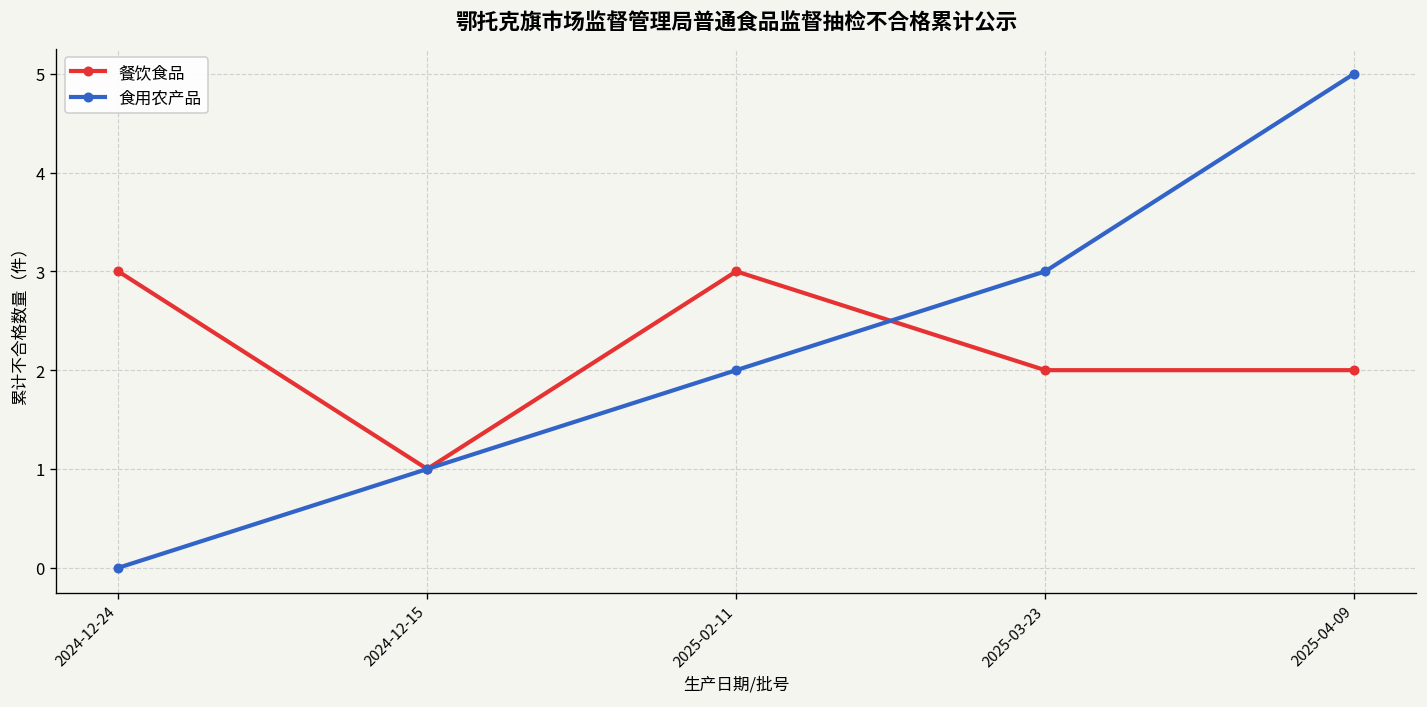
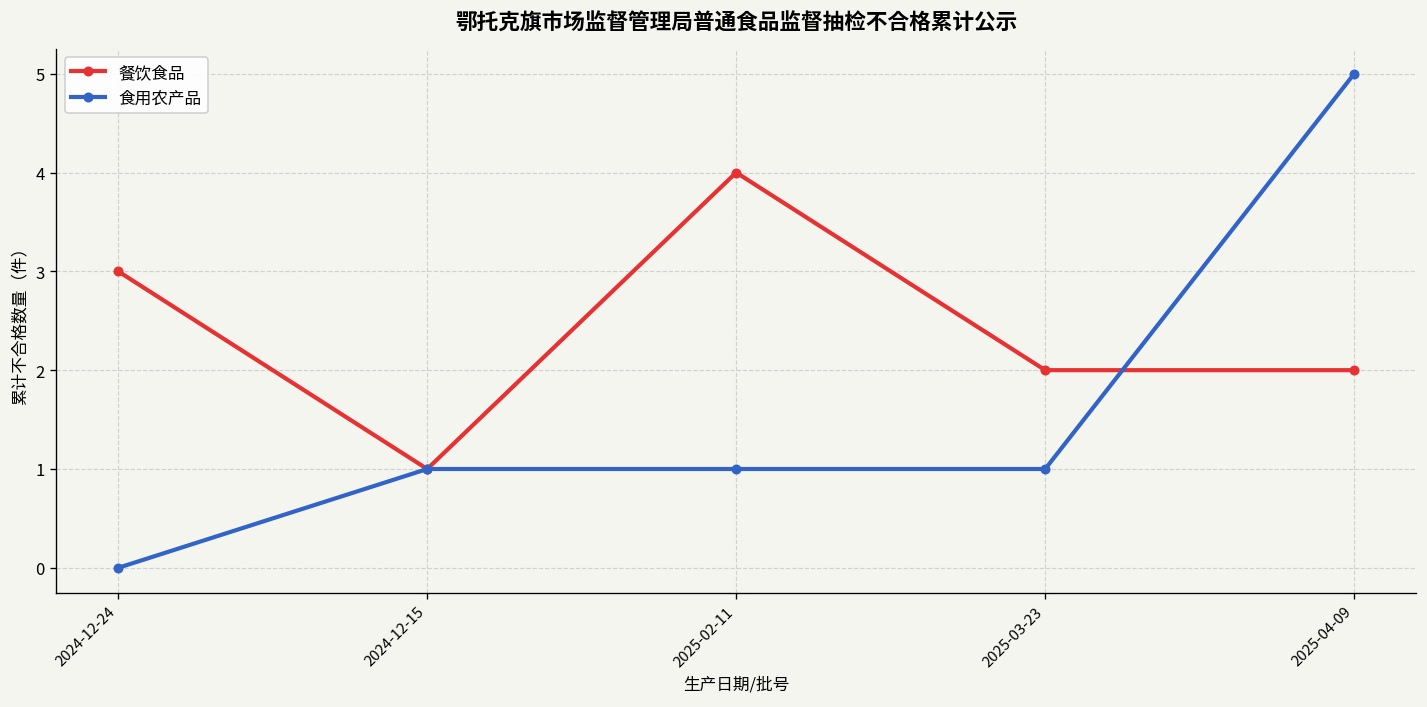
  {
    "餐饮食品": {
      "2024-12-24": 3,
-     "2025-02-11": 3,
+     "2025-02-11": 4,
      "2025-03-23": 2,
      "2025-04-09": 2
    },
    "食用农产品": {
      "2024-12-24": 0,
-     "2025-02-11": 2,
-     "2025-03-23": 3,
+     "2025-02-11": 1,
+     "2025-03-23": 1,
      "2025-04-09": 5
    }
  }
